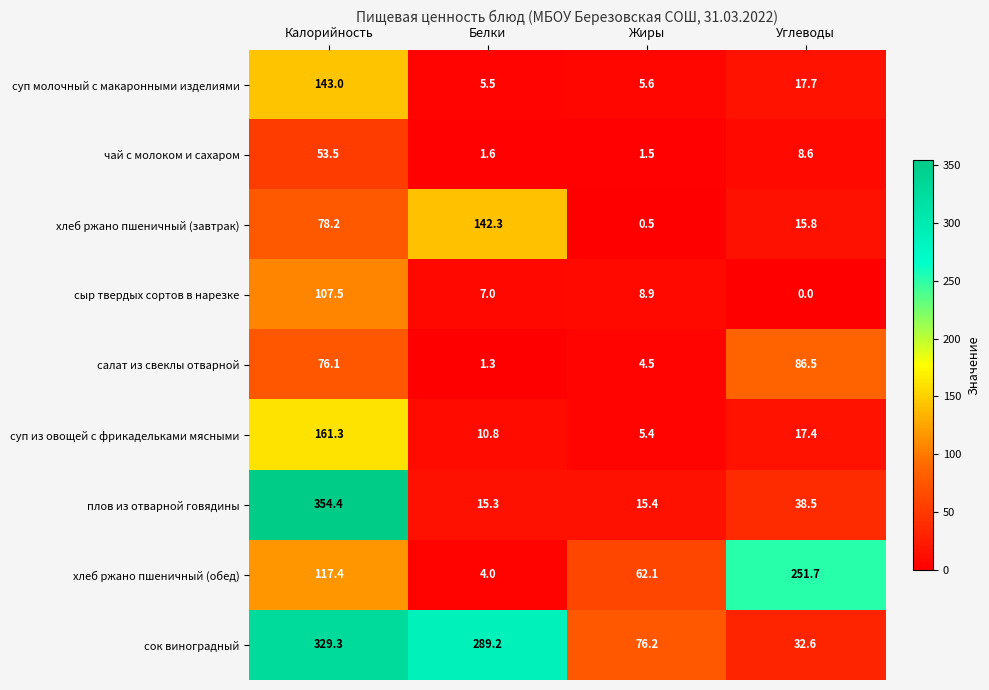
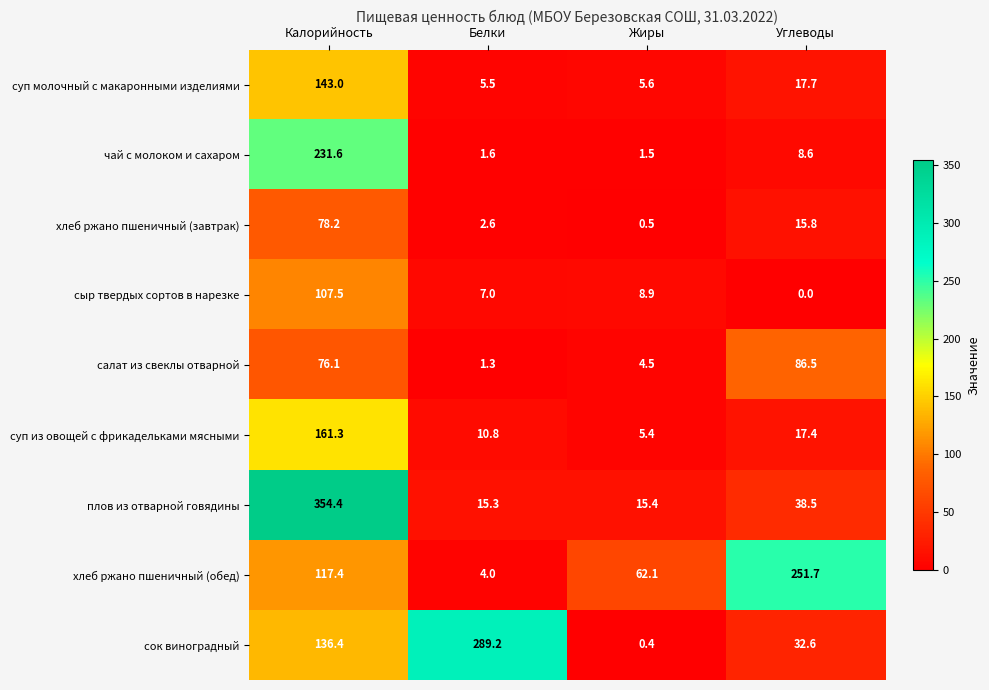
  {
    "суп молочный с макаронными изделиями": {
      "Калорийность": 143.0,
      "Белки": 5.5,
      "Жиры": 5.6,
      "Углеводы": 17.7
    },
    "чай с молоком и сахаром": {
-     "Калорийность": 53.5,
+     "Калорийность": 231.6,
      "Белки": 1.6,
      "Жиры": 1.5,
      "Углеводы": 8.6
    },
    "хлеб ржано пшеничный (завтрак)": {
      "Калорийность": 78.2,
-     "Белки": 142.3,
+     "Белки": 2.6,
      "Жиры": 0.5,
      "Углеводы": 15.8
    },
    "сыр твердых сортов в нарезке": {
      "Калорийность": 107.5,
      "Белки": 7.0,
      "Жиры": 8.9,
      "Углеводы": 0.0
    },
    "салат из свеклы отварной": {
      "Калорийность": 76.1,
      "Белки": 1.3,
      "Жиры": 4.5,
      "Углеводы": 86.5
    },
    "суп из овощей с фрикадельками мясными": {
      "Калорийность": 161.3,
      "Белки": 10.8,
      "Жиры": 5.4,
      "Углеводы": 17.4
    },
    "плов из отварной говядины": {
      "Калорийность": 354.4,
      "Белки": 15.3,
      "Жиры": 15.4,
      "Углеводы": 38.5
    },
    "хлеб ржано пшеничный (обед)": {
      "Калорийность": 117.4,
      "Белки": 4.0,
      "Жиры": 62.1,
      "Углеводы": 251.7
    },
    "сок виноградный": {
-     "Калорийность": 329.3,
+     "Калорийность": 136.4,
      "Белки": 289.2,
-     "Жиры": 76.2,
+     "Жиры": 0.4,
      "Углеводы": 32.6
    }
  }
